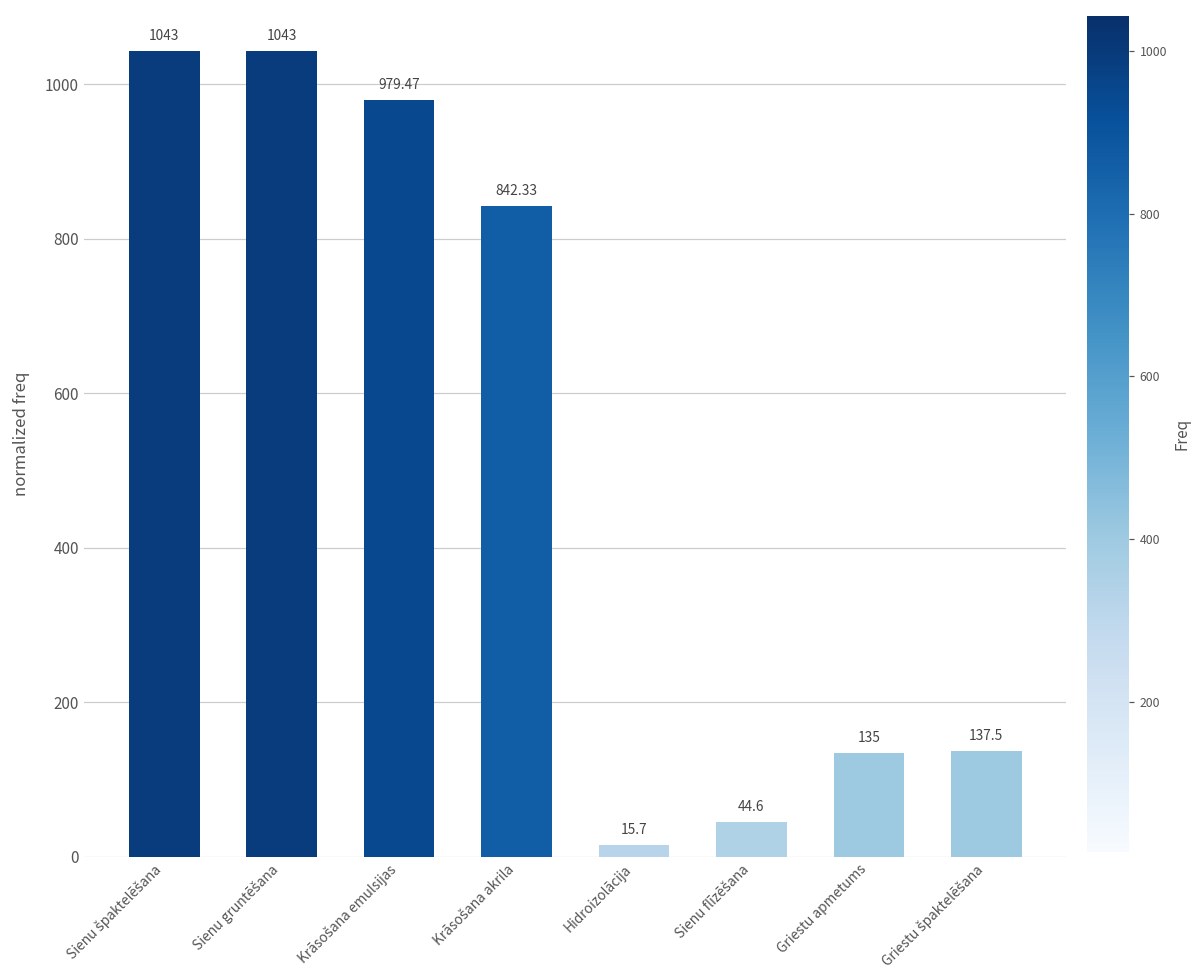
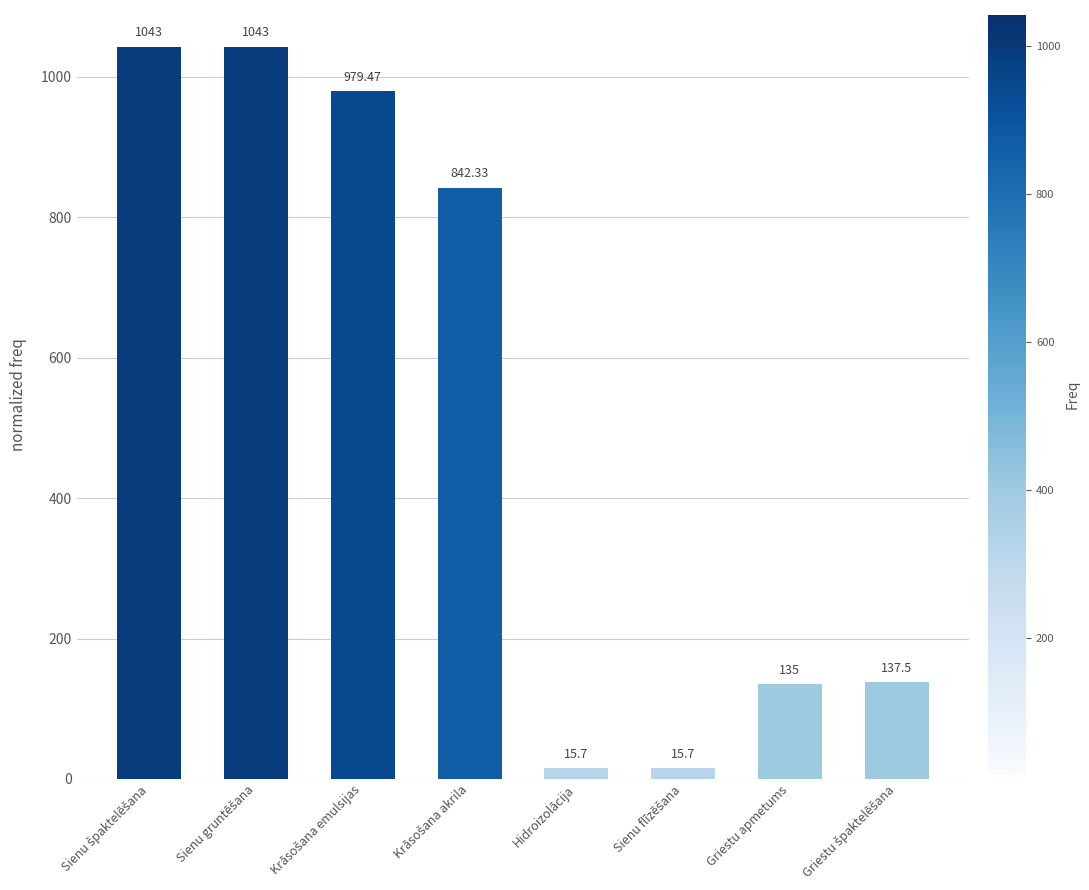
  {
    "Sienu špaktelēšana": 1043,
    "Sienu gruntēšana": 1043,
    "Krāsošana emulsijas": 979.47,
    "Krāsošana akrila": 842.33,
    "Hidroizolācija": 15.7,
-   "Sienu flīzēšana": 44.6,
+   "Sienu flīzēšana": 15.7,
    "Griestu apmetums": 135,
    "Griestu špaktelēšana": 137.5
  }
